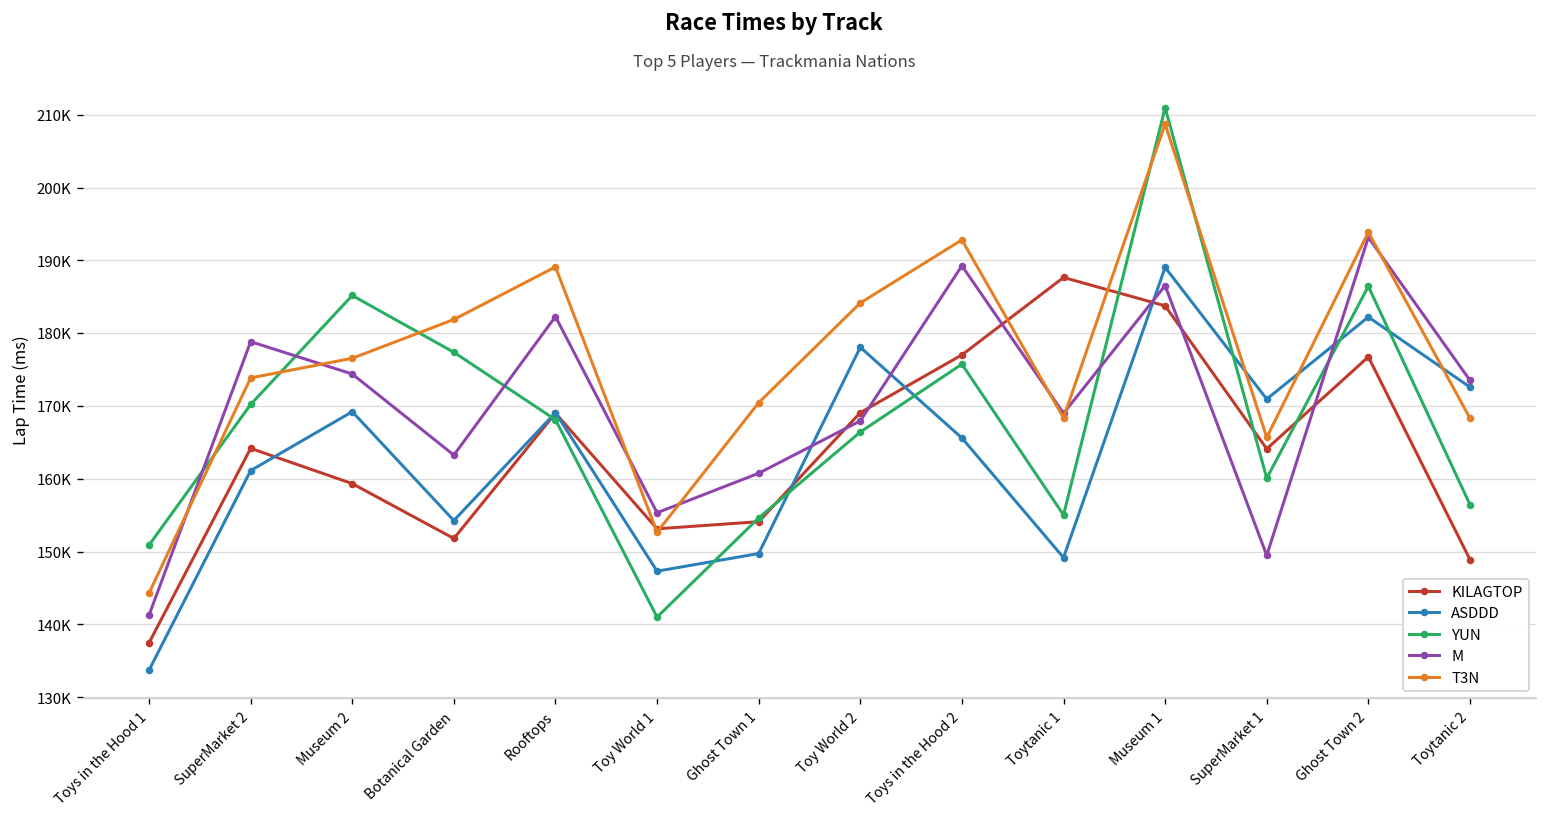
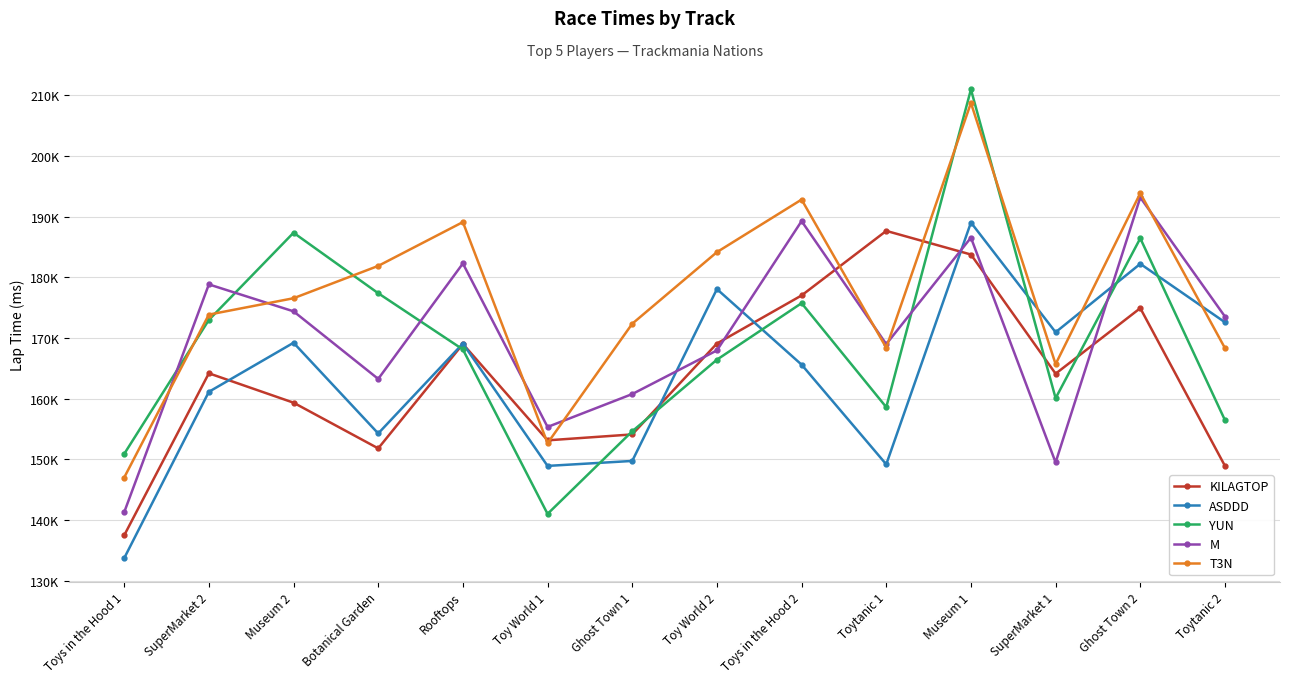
  {
    "KILAGTOP": {
      "Toys in the Hood 1": 137000,
      "SuperMarket 2": 164000,
      "Museum 2": 159000,
      "Botanical Garden": 152000,
      "Toy World 1": 153000,
      "Ghost Town 1": 154000,
      "Toy World 2": 169000,
      "Toys in the Hood 2": 177000,
      "Toytanic 1": 188000,
      "Museum 1": 184000,
      "SuperMarket 1": 164000,
-     "Ghost Town 2": 177000,
+     "Ghost Town 2": 175000,
      "Toytanic 2": 149000
    },
    "ASDDD": {
      "Toys in the Hood 1": 134000,
      "SuperMarket 2": 161000,
      "Museum 2": 169000,
      "Botanical Garden": 154000,
-     "Toy World 1": 147000,
+     "Toy World 1": 149000,
      "Ghost Town 1": 150000,
      "Toy World 2": 178000,
      "Toys in the Hood 2": 166000,
      "Toytanic 1": 149000,
      "Museum 1": 189000,
      "SuperMarket 1": 171000,
      "Ghost Town 2": 182000,
      "Toytanic 2": 173000
    },
    "YUN": {
      "Toys in the Hood 1": 151000,
-     "SuperMarket 2": 170000,
-     "Museum 2": 185000,
+     "SuperMarket 2": 173000,
+     "Museum 2": 187000,
      "Botanical Garden": 177000,
      "Rooftops": 168000,
      "Toy World 1": 141000,
      "Ghost Town 1": 155000,
      "Toy World 2": 166000,
      "Toys in the Hood 2": 176000,
-     "Toytanic 1": 155000,
+     "Toytanic 1": 159000,
      "Museum 1": 211000,
      "SuperMarket 1": 160000,
      "Ghost Town 2": 186000,
      "Toytanic 2": 156000
    },
    "M": {
      "Toys in the Hood 1": 141000,
      "SuperMarket 2": 179000,
      "Museum 2": 174000,
      "Botanical Garden": 163000,
      "Rooftops": 182000,
      "Toy World 1": 155000,
      "Ghost Town 1": 161000,
      "Toy World 2": 168000,
      "Toys in the Hood 2": 189000,
      "Toytanic 1": 169000,
      "Museum 1": 187000,
      "SuperMarket 1": 149000,
      "Ghost Town 2": 193000,
      "Toytanic 2": 174000
    },
    "T3N": {
-     "Toys in the Hood 1": 144000,
+     "Toys in the Hood 1": 147000,
      "SuperMarket 2": 174000,
      "Museum 2": 177000,
      "Botanical Garden": 182000,
      "Rooftops": 189000,
      "Toy World 1": 153000,
-     "Ghost Town 1": 170000,
+     "Ghost Town 1": 172000,
      "Toy World 2": 184000,
      "Toys in the Hood 2": 193000,
      "Toytanic 1": 168000,
      "Museum 1": 209000,
      "SuperMarket 1": 166000,
      "Ghost Town 2": 194000,
      "Toytanic 2": 168000
    }
  }
